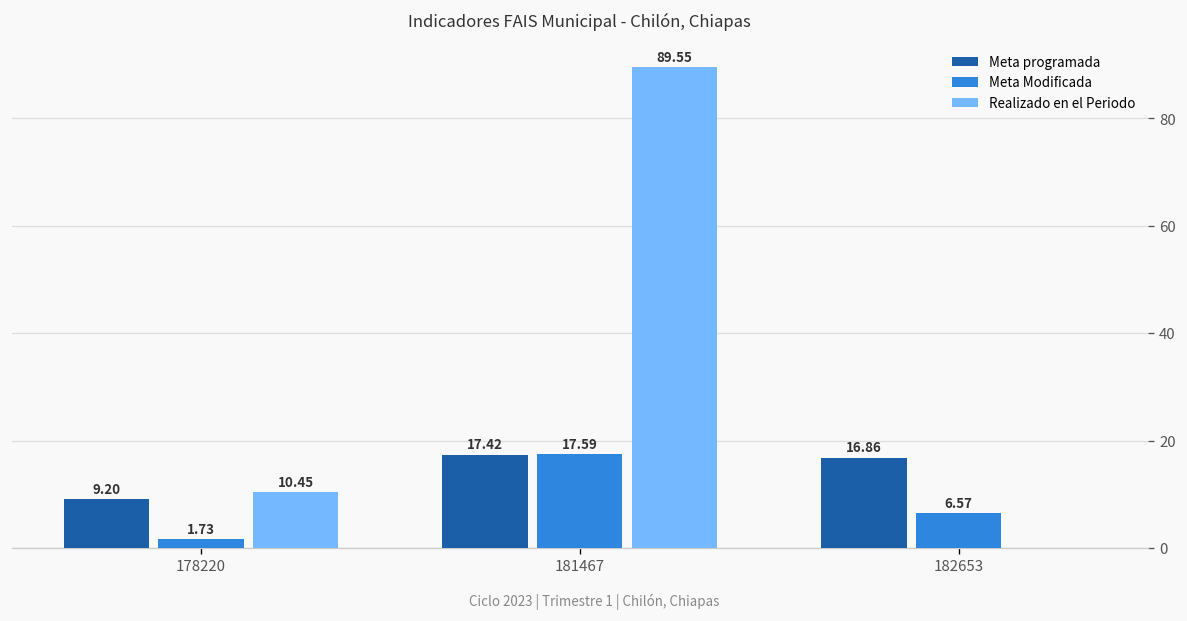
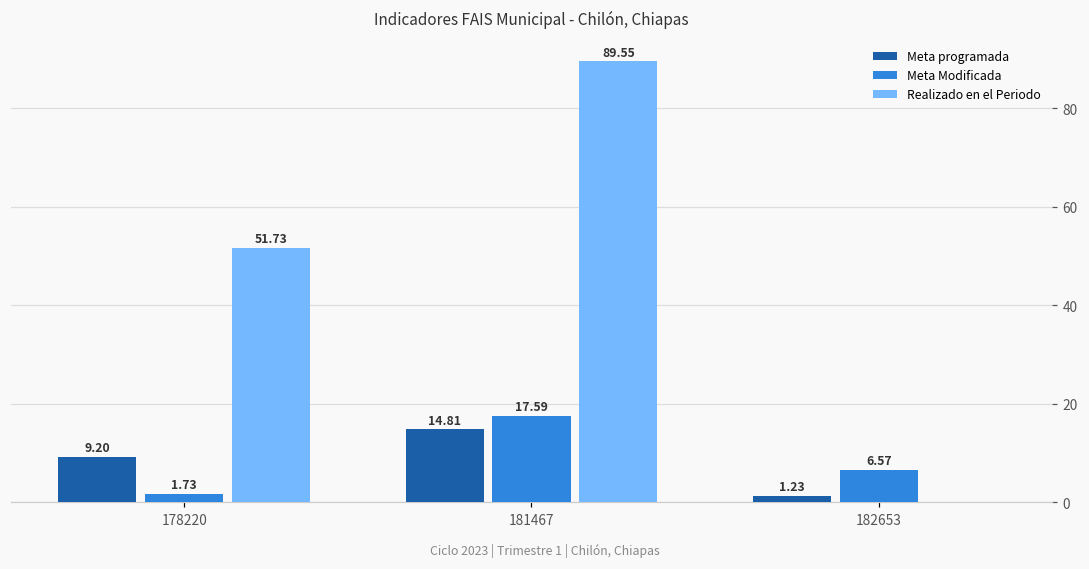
  {
    "Meta programada": {
      "178220": 9.20,
-     "181467": 17.42,
-     "182653": 16.86
+     "181467": 14.81,
+     "182653": 1.23
    },
    "Meta Modificada": {
      "178220": 1.73,
      "181467": 17.59,
      "182653": 6.57
    },
    "Realizado en el Periodo": {
-     "178220": 10.45,
+     "178220": 51.73,
      "181467": 89.55
    }
  }
